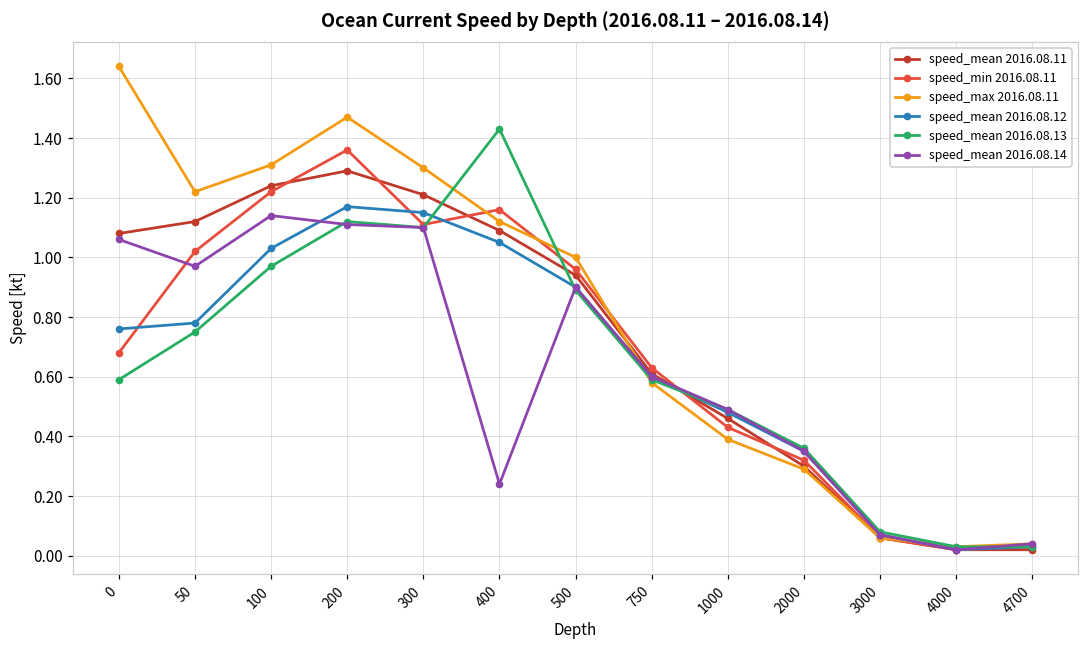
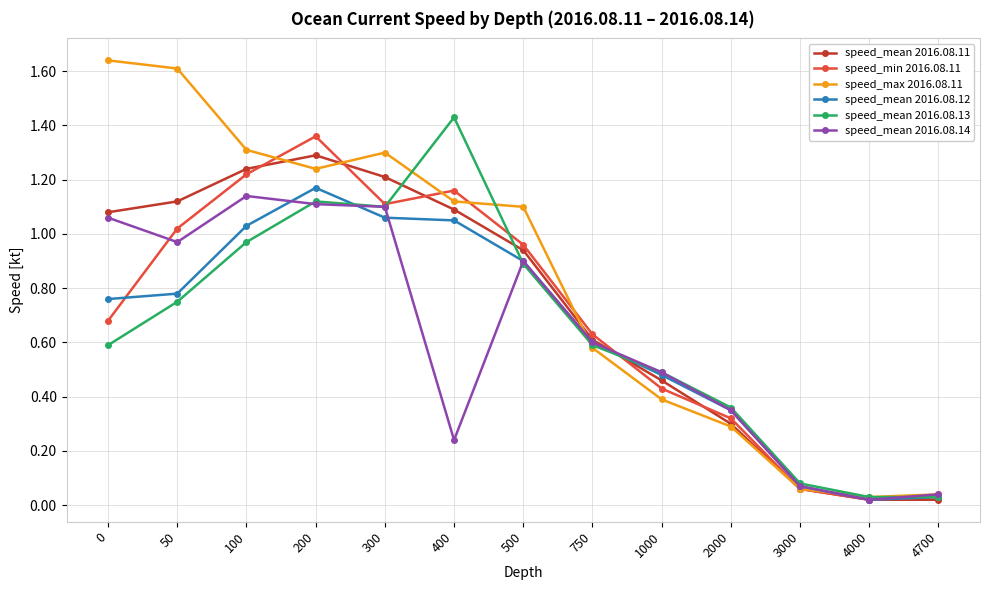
  {
    "speed_max 2016.08.11": {
      "0": 1.64,
-     "50": 1.22,
+     "50": 1.61,
      "100": 1.31,
-     "200": 1.47,
+     "200": 1.24,
      "300": 1.30,
      "400": 1.12,
-     "500": 1.0,
+     "500": 1.1,
      "750": 0.58,
      "1000": 0.39,
      "2000": 0.29
    },
    "speed_mean 2016.08.12": {
      "0": 0.76,
      "50": 0.78,
      "100": 1.03,
      "200": 1.17,
-     "300": 1.15,
+     "300": 1.06,
      "400": 1.05,
      "1000": 0.48
    },
    "speed_mean 2016.08.13": {
      "0": 0.59,
      "50": 0.75,
      "100": 0.97,
      "200": 1.12,
      "400": 1.43,
      "500": 0.89,
      "750": 0.59,
      "2000": 0.36,
      "3000": 0.08
    },
    "speed_mean 2016.08.14": {
      "0": 1.06,
      "50": 0.97,
      "100": 1.14,
      "200": 1.11,
      "400": 0.24
    }
  }
